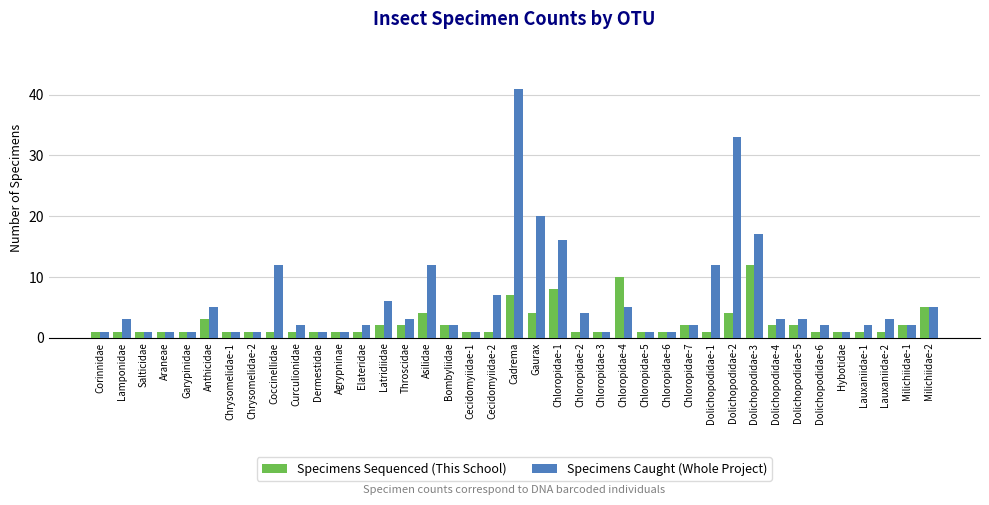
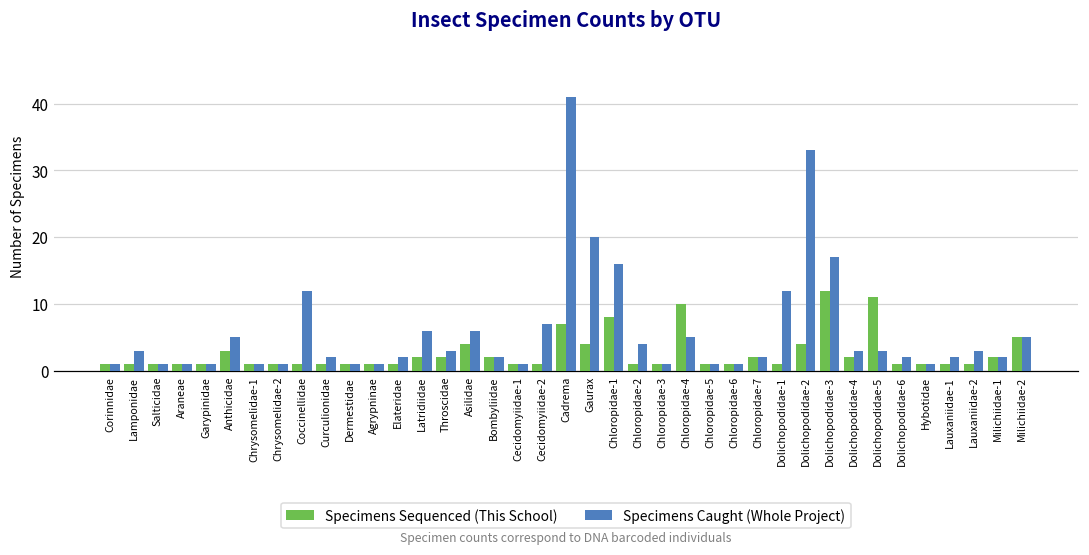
  {
    "Specimens Sequenced (This School)": {
      "Corinnidae": 1,
      "Lamponidae": 1,
      "Salticidae": 1,
      "Araneae": 1,
      "Garypinidae": 1,
      "Anthicidae": 3,
      "Chrysomelidae-1": 1,
      "Chrysomelidae-2": 1,
      "Coccinellidae": 1,
      "Curculionidae": 1,
      "Dermestidae": 1,
      "Agrypninae": 1,
      "Elateridae": 1,
      "Latridiidae": 2,
      "Throscidae": 2,
      "Asilidae": 4,
      "Bombyliidae": 2,
      "Cecidomyiidae-1": 1,
      "Cecidomyiidae-2": 1,
      "Cadrema": 7,
      "Gaurax": 4,
      "Chloropidae-1": 8,
      "Chloropidae-2": 1,
      "Chloropidae-3": 1,
      "Chloropidae-4": 10,
      "Chloropidae-5": 1,
      "Chloropidae-6": 1,
      "Chloropidae-7": 2,
      "Dolichopodidae-1": 1,
      "Dolichopodidae-2": 4,
      "Dolichopodidae-3": 12,
      "Dolichopodidae-4": 2,
-     "Dolichopodidae-5": 2,
+     "Dolichopodidae-5": 11,
      "Dolichopodidae-6": 1,
      "Hybotidae": 1,
      "Lauxaniidae-1": 1,
      "Lauxaniidae-2": 1,
      "Milichiidae-1": 2,
      "Milichiidae-2": 5
    },
    "Specimens Caught (Whole Project)": {
      "Corinnidae": 1,
      "Lamponidae": 3,
      "Salticidae": 1,
      "Araneae": 1,
      "Garypinidae": 1,
      "Anthicidae": 5,
      "Chrysomelidae-1": 1,
      "Chrysomelidae-2": 1,
      "Coccinellidae": 12,
      "Curculionidae": 2,
      "Dermestidae": 1,
      "Agrypninae": 1,
      "Elateridae": 2,
      "Latridiidae": 6,
      "Throscidae": 3,
-     "Asilidae": 12,
+     "Asilidae": 6,
      "Bombyliidae": 2,
      "Cecidomyiidae-1": 1,
      "Cecidomyiidae-2": 7,
      "Cadrema": 41,
      "Gaurax": 20,
      "Chloropidae-1": 16,
      "Chloropidae-2": 4,
      "Chloropidae-3": 1,
      "Chloropidae-4": 5,
      "Chloropidae-5": 1,
      "Chloropidae-6": 1,
      "Chloropidae-7": 2,
      "Dolichopodidae-1": 12,
      "Dolichopodidae-2": 33,
      "Dolichopodidae-3": 17,
      "Dolichopodidae-4": 3,
      "Dolichopodidae-5": 3,
      "Dolichopodidae-6": 2,
      "Hybotidae": 1,
      "Lauxaniidae-1": 2,
      "Lauxaniidae-2": 3,
      "Milichiidae-1": 2,
      "Milichiidae-2": 5
    }
  }
